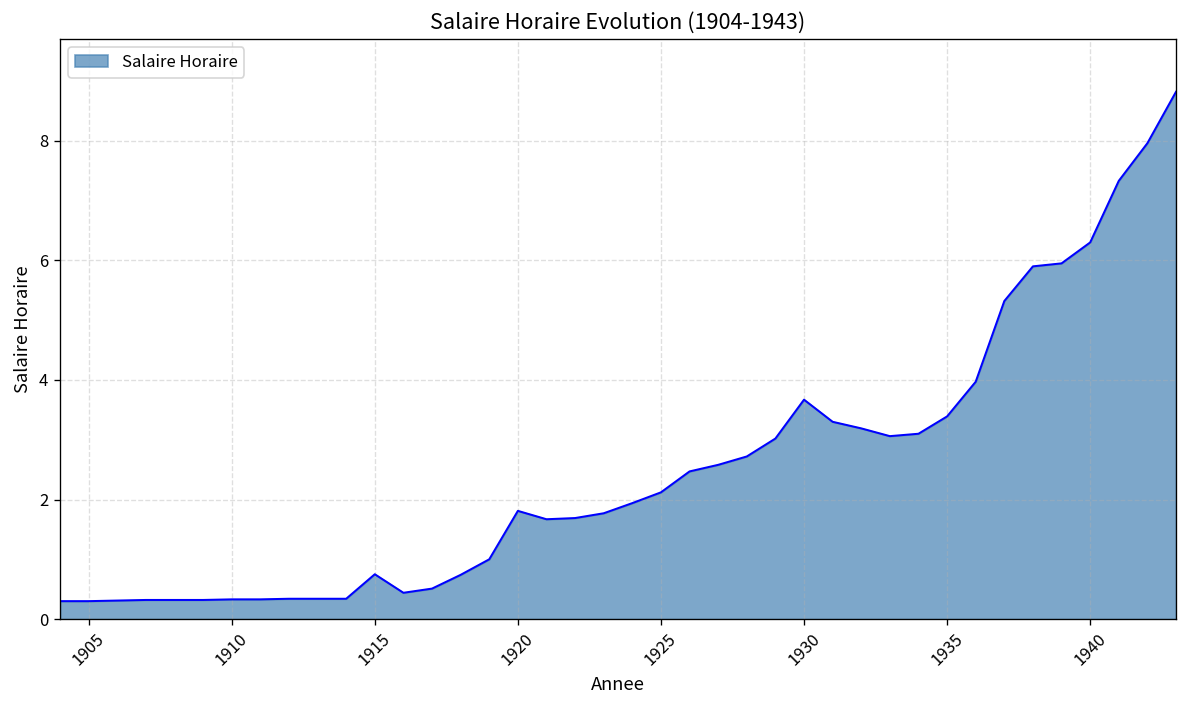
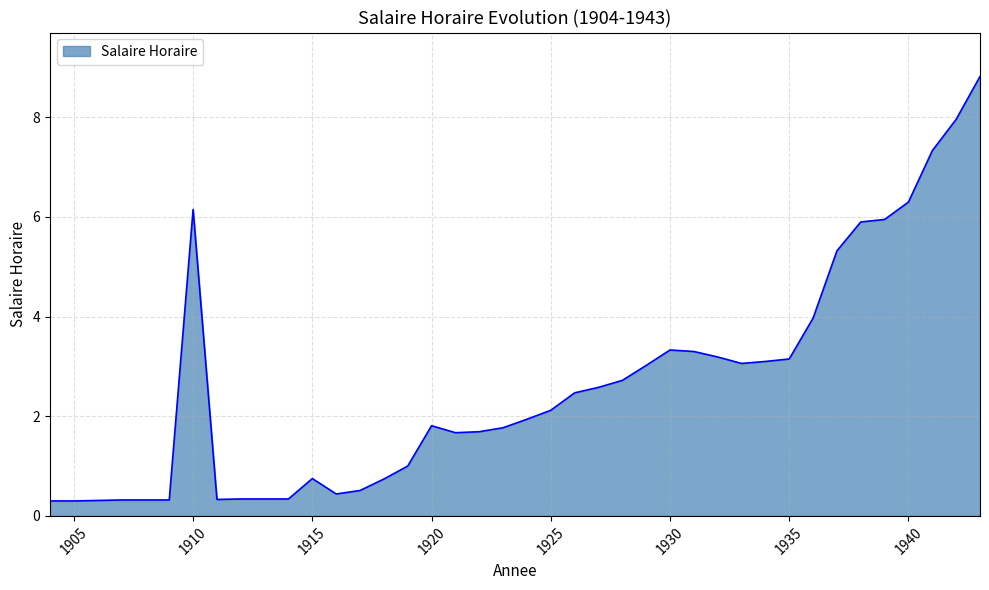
  {
    "1905": 0.3,
-   "1910": 0.3,
+   "1910": 6.2,
    "1915": 0.8,
    "1920": 1.8,
    "1925": 2.1,
-   "1930": 3.7,
-   "1935": 3.4,
+   "1930": 3.3,
+   "1935": 3.2,
    "1940": 6.3
  }
